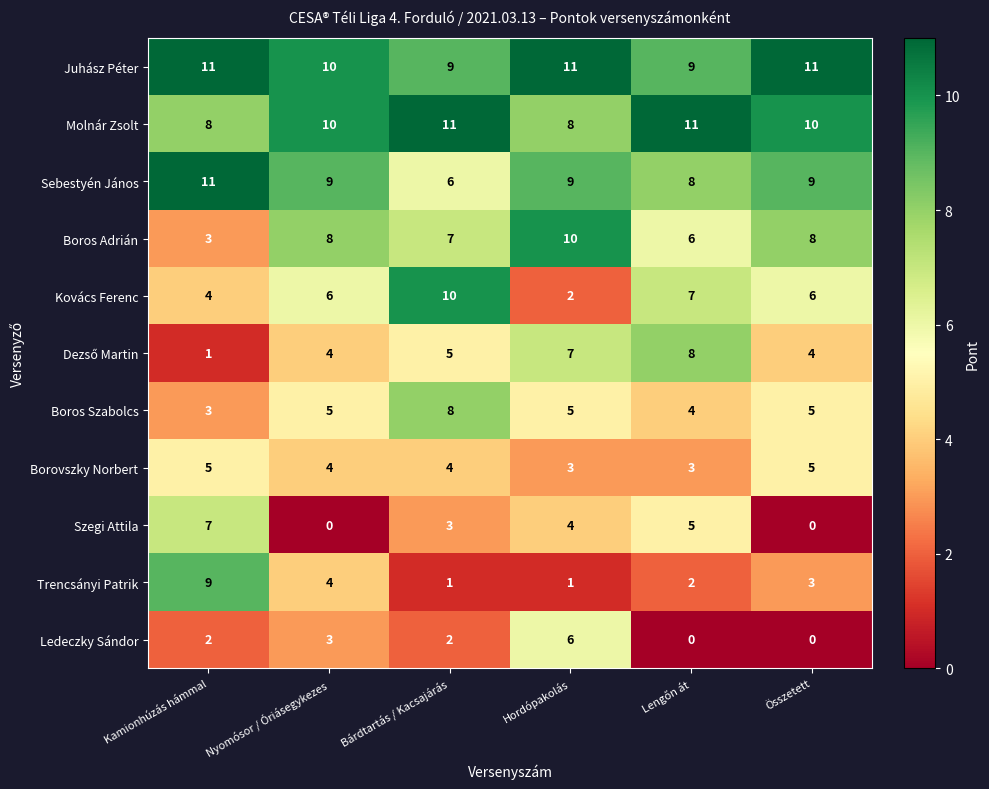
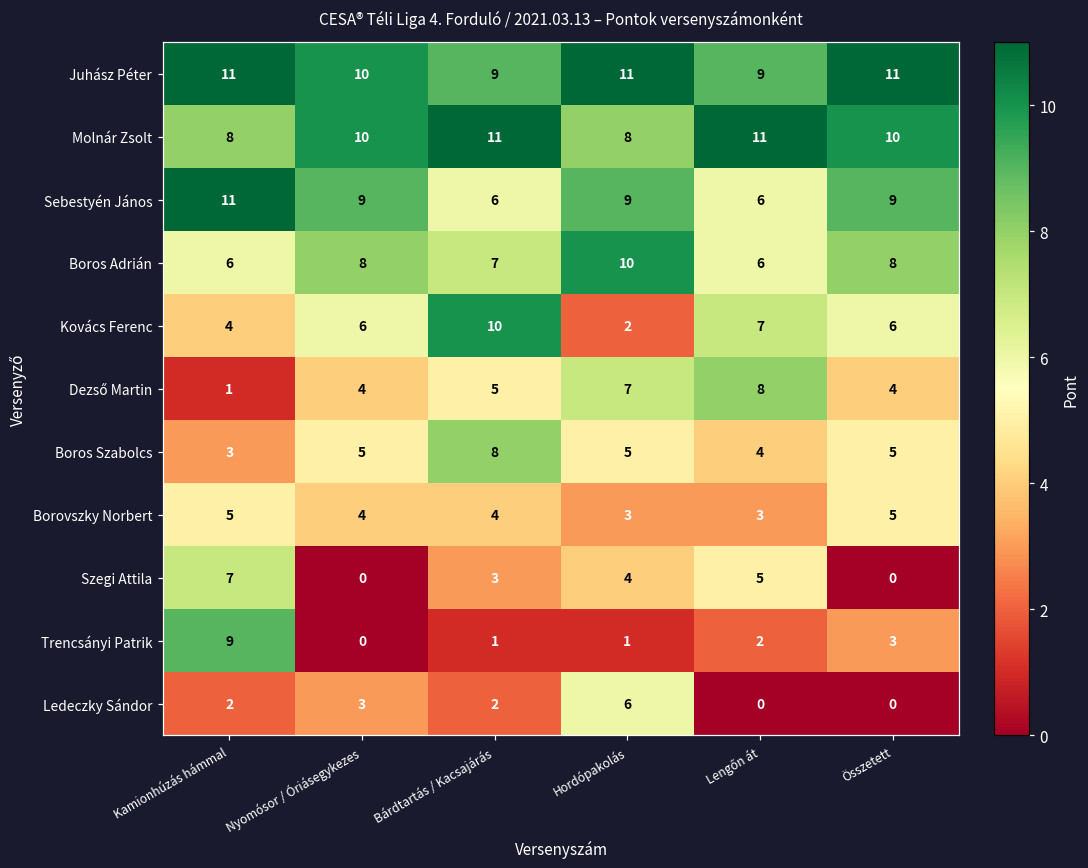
  {
    "Juhász Péter": {
      "Kamionhúzás hámmal": 11,
      "Nyomósor / Óriásegykezes": 10,
      "Bárdtartás / Kacsajárás": 9,
      "Hordópakolás": 11,
      "Lengőn át": 9,
      "Összetett": 11
    },
    "Molnár Zsolt": {
      "Kamionhúzás hámmal": 8,
      "Nyomósor / Óriásegykezes": 10,
      "Bárdtartás / Kacsajárás": 11,
      "Hordópakolás": 8,
      "Lengőn át": 11,
      "Összetett": 10
    },
    "Sebestyén János": {
      "Kamionhúzás hámmal": 11,
      "Nyomósor / Óriásegykezes": 9,
      "Bárdtartás / Kacsajárás": 6,
      "Hordópakolás": 9,
-     "Lengőn át": 8,
+     "Lengőn át": 6,
      "Összetett": 9
    },
    "Boros Adrián": {
-     "Kamionhúzás hámmal": 3,
+     "Kamionhúzás hámmal": 6,
      "Nyomósor / Óriásegykezes": 8,
      "Bárdtartás / Kacsajárás": 7,
      "Hordópakolás": 10,
      "Lengőn át": 6,
      "Összetett": 8
    },
    "Kovács Ferenc": {
      "Kamionhúzás hámmal": 4,
      "Nyomósor / Óriásegykezes": 6,
      "Bárdtartás / Kacsajárás": 10,
      "Hordópakolás": 2,
      "Lengőn át": 7,
      "Összetett": 6
    },
    "Dezső Martin": {
      "Kamionhúzás hámmal": 1,
      "Nyomósor / Óriásegykezes": 4,
      "Bárdtartás / Kacsajárás": 5,
      "Hordópakolás": 7,
      "Lengőn át": 8,
      "Összetett": 4
    },
    "Boros Szabolcs": {
      "Kamionhúzás hámmal": 3,
      "Nyomósor / Óriásegykezes": 5,
      "Bárdtartás / Kacsajárás": 8,
      "Hordópakolás": 5,
      "Lengőn át": 4,
      "Összetett": 5
    },
    "Borovszky Norbert": {
      "Kamionhúzás hámmal": 5,
      "Nyomósor / Óriásegykezes": 4,
      "Bárdtartás / Kacsajárás": 4,
      "Hordópakolás": 3,
      "Lengőn át": 3,
      "Összetett": 5
    },
    "Szegi Attila": {
      "Kamionhúzás hámmal": 7,
      "Nyomósor / Óriásegykezes": 0,
      "Bárdtartás / Kacsajárás": 3,
      "Hordópakolás": 4,
      "Lengőn át": 5,
      "Összetett": 0
    },
    "Trencsányi Patrik": {
      "Kamionhúzás hámmal": 9,
-     "Nyomósor / Óriásegykezes": 4,
+     "Nyomósor / Óriásegykezes": 0,
      "Bárdtartás / Kacsajárás": 1,
      "Hordópakolás": 1,
      "Lengőn át": 2,
      "Összetett": 3
    },
    "Ledeczky Sándor": {
      "Kamionhúzás hámmal": 2,
      "Nyomósor / Óriásegykezes": 3,
      "Bárdtartás / Kacsajárás": 2,
      "Hordópakolás": 6,
      "Lengőn át": 0,
      "Összetett": 0
    }
  }
